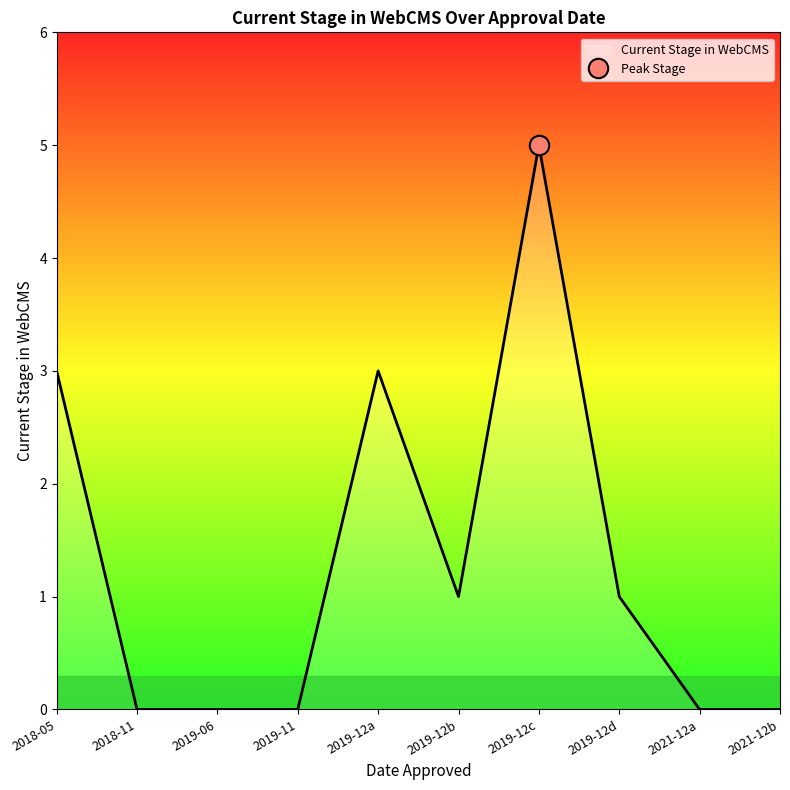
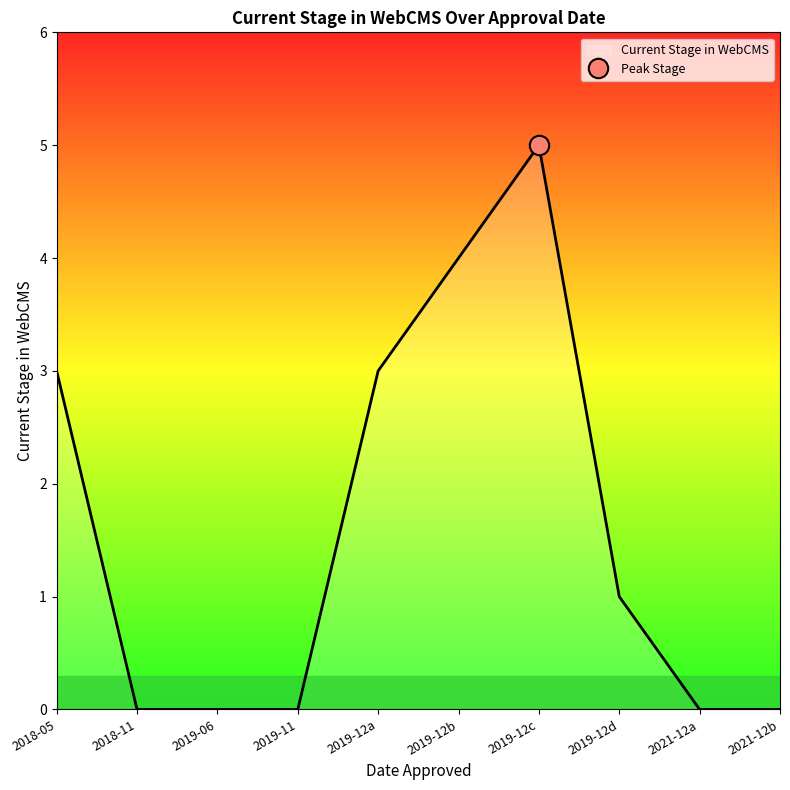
  {
    "Current Stage in WebCMS": {
      "2018-05": 3,
      "2019-12a": 3,
-     "2019-12b": 1,
+     "2019-12b": 4,
      "2019-12d": 1
    }
  }
